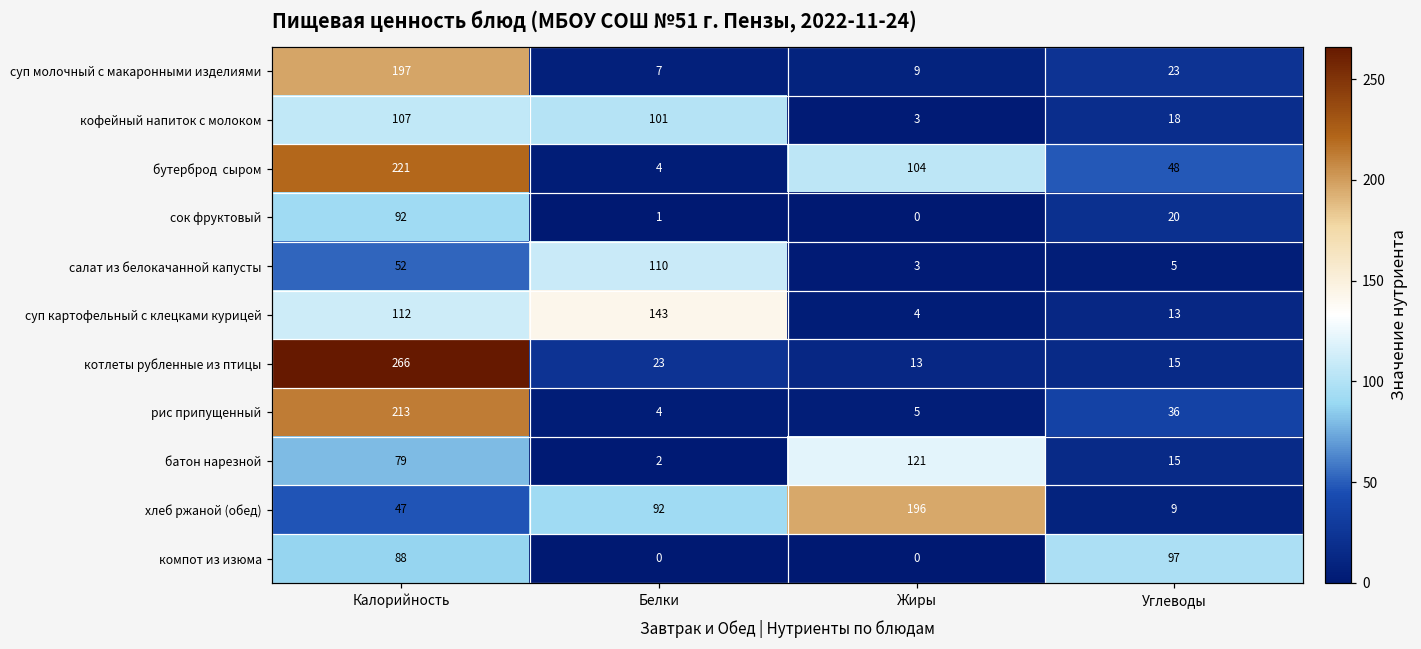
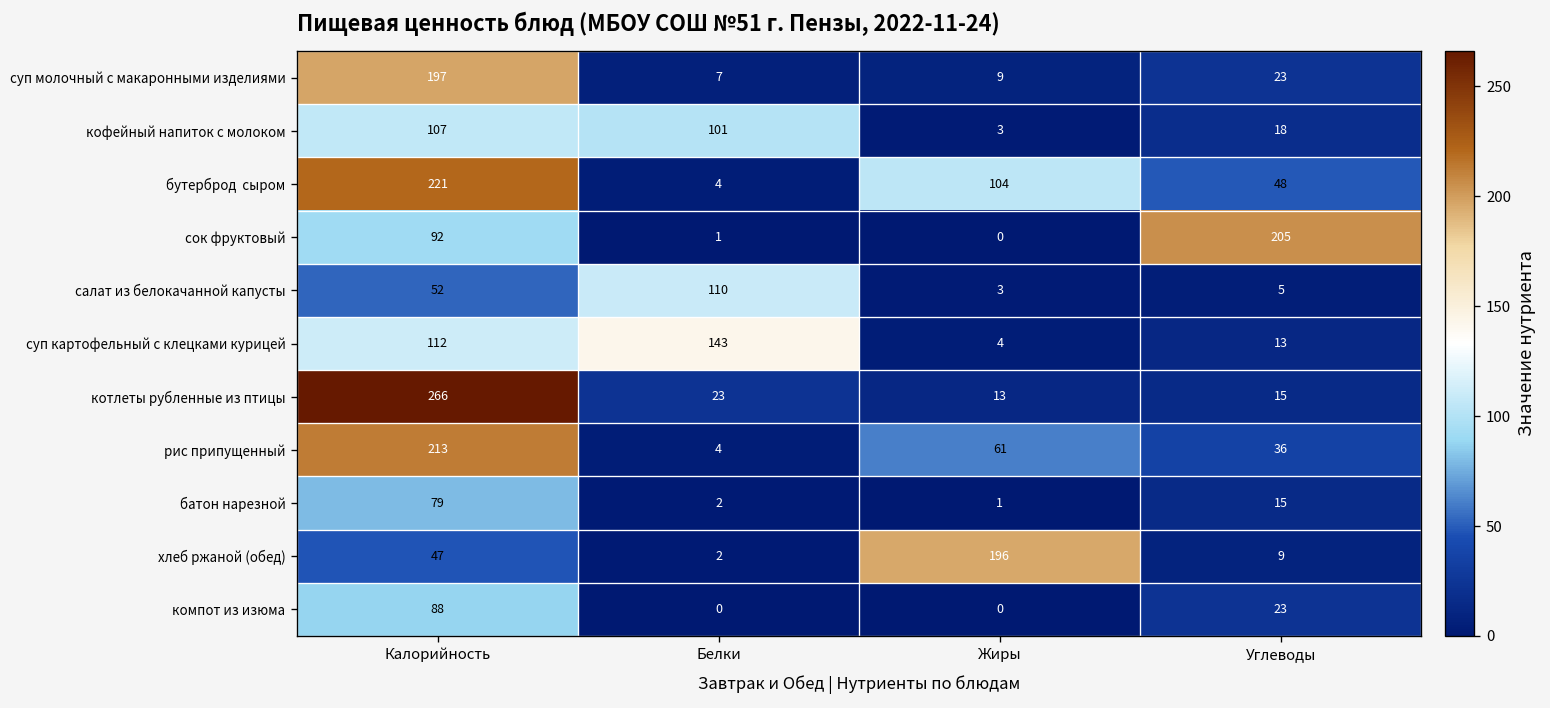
  {
    "суп молочный с макаронными изделиями": {
      "Калорийность": 197,
      "Белки": 7,
      "Жиры": 9,
      "Углеводы": 23
    },
    "кофейный напиток с молоком": {
      "Калорийность": 107,
      "Белки": 101,
      "Жиры": 3,
      "Углеводы": 18
    },
    "бутерброд сыром": {
      "Калорийность": 221,
      "Белки": 4,
      "Жиры": 104,
      "Углеводы": 48
    },
    "сок фруктовый": {
      "Калорийность": 92,
      "Белки": 1,
      "Жиры": 0,
-     "Углеводы": 20
+     "Углеводы": 205
    },
    "салат из белокачанной капусты": {
      "Калорийность": 52,
      "Белки": 110,
      "Жиры": 3,
      "Углеводы": 5
    },
    "суп картофельный с клецками курицей": {
      "Калорийность": 112,
      "Белки": 143,
      "Жиры": 4,
      "Углеводы": 13
    },
    "котлеты рубленные из птицы": {
      "Калорийность": 266,
      "Белки": 23,
      "Жиры": 13,
      "Углеводы": 15
    },
    "рис припущенный": {
      "Калорийность": 213,
      "Белки": 4,
-     "Жиры": 5,
+     "Жиры": 61,
      "Углеводы": 36
    },
    "батон нарезной": {
      "Калорийность": 79,
      "Белки": 2,
-     "Жиры": 121,
+     "Жиры": 1,
      "Углеводы": 15
    },
    "хлеб ржаной (обед)": {
      "Калорийность": 47,
-     "Белки": 92,
+     "Белки": 2,
      "Жиры": 196,
      "Углеводы": 9
    },
    "компот из изюма": {
      "Калорийность": 88,
      "Белки": 0,
      "Жиры": 0,
-     "Углеводы": 97
+     "Углеводы": 23
    }
  }
